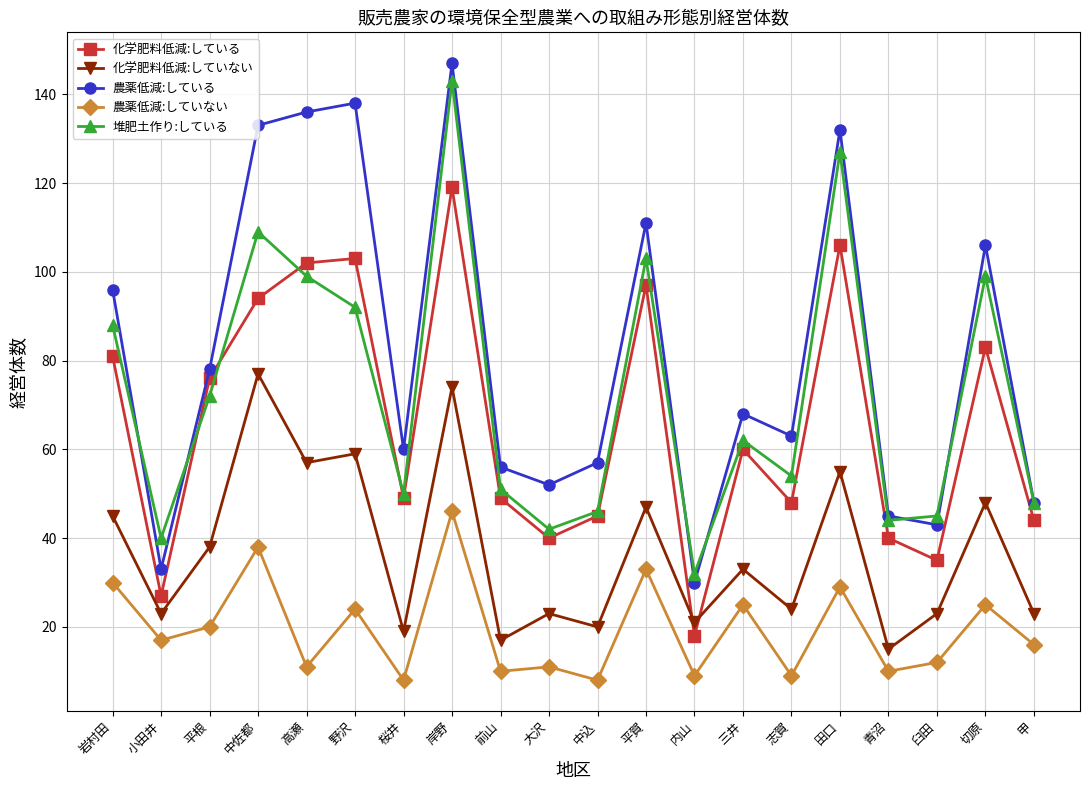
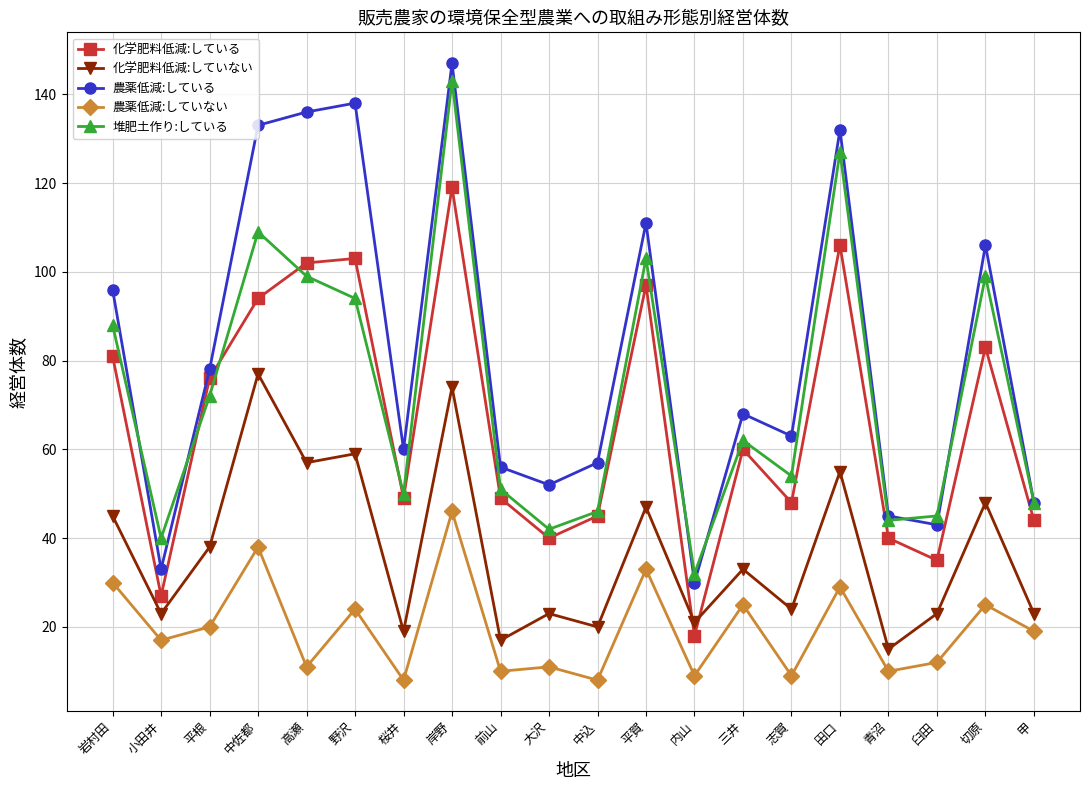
  {
    "化学肥料低減:している": {
      "岩村田": 81,
      "小田井": 27,
      "平根": 76,
      "中佐都": 94,
      "高瀬": 102,
      "野沢": 103,
      "桜井": 49,
      "岸野": 119,
      "前山": 49,
      "大沢": 40,
      "中込": 45,
      "平賀": 97,
      "内山": 18,
      "三井": 60,
      "志賀": 48,
      "田口": 106,
      "青沼": 40,
      "臼田": 35,
      "切原": 83,
      "甲": 44
    },
    "化学肥料低減:していない": {
      "岩村田": 45,
      "小田井": 23,
      "平根": 38,
      "中佐都": 77,
      "高瀬": 57,
      "野沢": 59,
      "桜井": 19,
      "岸野": 74,
      "前山": 17,
      "大沢": 23,
      "中込": 20,
      "平賀": 47,
      "内山": 21,
      "三井": 33,
      "志賀": 24,
      "田口": 55,
      "青沼": 15,
      "臼田": 23,
      "切原": 48,
      "甲": 23
    },
    "農薬低減:している": {
      "岩村田": 96,
      "小田井": 33,
      "平根": 78,
      "高瀬": 136,
      "野沢": 138,
      "桜井": 60,
      "岸野": 147,
      "前山": 56,
      "大沢": 52,
      "中込": 57,
      "平賀": 111,
      "内山": 30,
      "三井": 68,
      "志賀": 63,
      "田口": 132,
      "青沼": 45,
      "臼田": 43,
      "切原": 106
    },
    "農薬低減:していない": {
      "岩村田": 30,
      "小田井": 17,
      "平根": 20,
      "中佐都": 38,
      "高瀬": 11,
      "野沢": 24,
      "桜井": 8,
      "岸野": 46,
      "前山": 10,
      "大沢": 11,
      "中込": 8,
      "平賀": 33,
      "内山": 9,
      "三井": 25,
      "志賀": 9,
      "田口": 29,
      "青沼": 10,
      "臼田": 12,
      "切原": 25,
-     "甲": 16
+     "甲": 19
    },
    "堆肥土作り:している": {
      "岩村田": 88,
      "小田井": 40,
      "平根": 72,
      "中佐都": 109,
      "高瀬": 99,
-     "野沢": 92,
+     "野沢": 94,
      "桜井": 50,
      "岸野": 143,
      "前山": 51,
      "大沢": 42,
      "中込": 46,
      "平賀": 103,
      "内山": 32,
      "三井": 62,
      "志賀": 54,
      "田口": 127,
      "青沼": 44,
      "臼田": 45,
      "切原": 99
    }
  }
